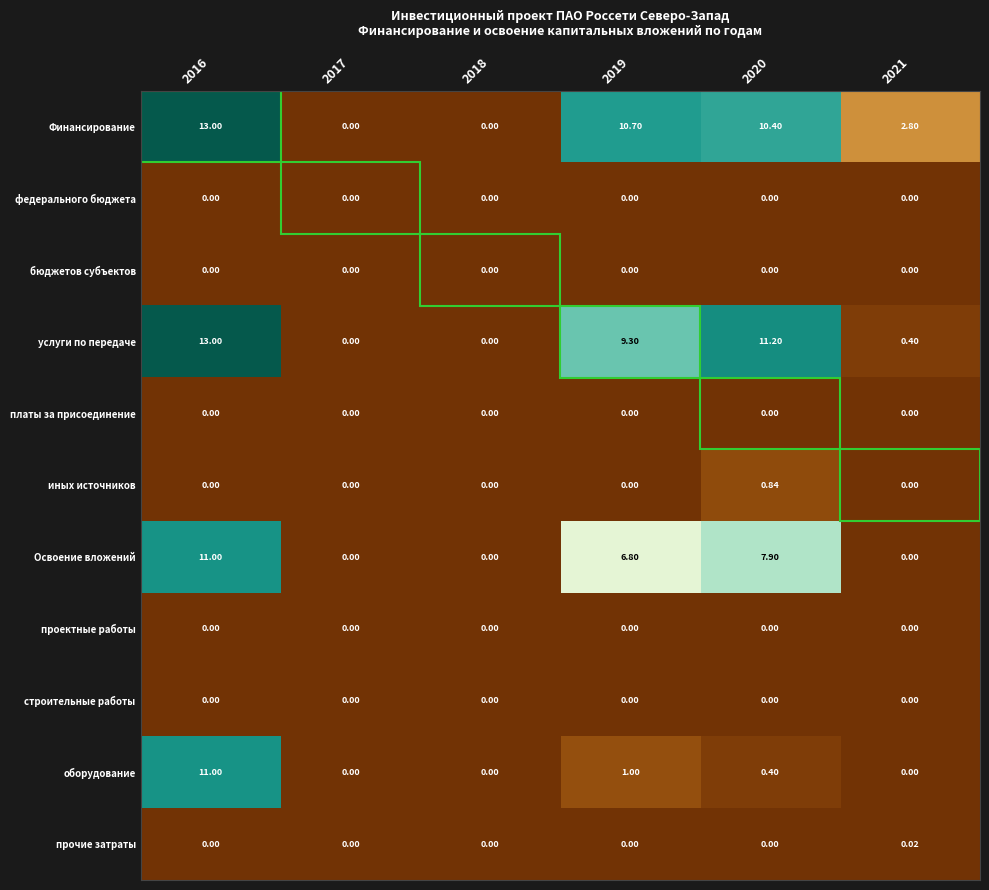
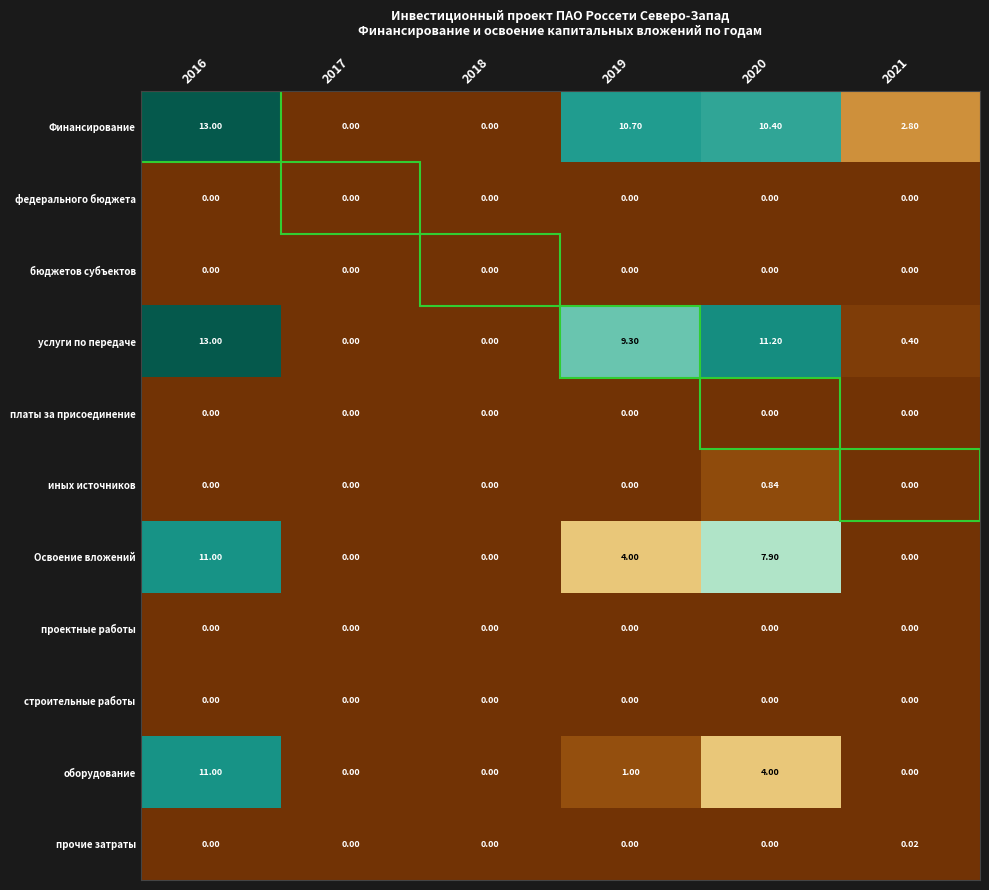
  {
    "Финансирование": {
      "2016": 13.00,
      "2017": 0.00,
      "2018": 0.00,
      "2019": 10.70,
      "2020": 10.40,
      "2021": 2.80
    },
    "федерального бюджета": {
      "2016": 0.00,
      "2017": 0.00,
      "2018": 0.00,
      "2019": 0.00,
      "2020": 0.00,
      "2021": 0.00
    },
    "бюджетов субъектов": {
      "2016": 0.00,
      "2017": 0.00,
      "2018": 0.00,
      "2019": 0.00,
      "2020": 0.00,
      "2021": 0.00
    },
    "услуги по передаче": {
      "2016": 13.00,
      "2017": 0.00,
      "2018": 0.00,
      "2019": 9.30,
      "2020": 11.20,
      "2021": 0.40
    },
    "платы за присоединение": {
      "2016": 0.00,
      "2017": 0.00,
      "2018": 0.00,
      "2019": 0.00,
      "2020": 0.00,
      "2021": 0.00
    },
    "иных источников": {
      "2016": 0.00,
      "2017": 0.00,
      "2018": 0.00,
      "2019": 0.00,
      "2020": 0.84,
      "2021": 0.00
    },
    "Освоение вложений": {
      "2016": 11.00,
      "2017": 0.00,
      "2018": 0.00,
-     "2019": 6.80,
+     "2019": 4.00,
      "2020": 7.90,
      "2021": 0.00
    },
    "проектные работы": {
      "2016": 0.00,
      "2017": 0.00,
      "2018": 0.00,
      "2019": 0.00,
      "2020": 0.00,
      "2021": 0.00
    },
    "строительные работы": {
      "2016": 0.00,
      "2017": 0.00,
      "2018": 0.00,
      "2019": 0.00,
      "2020": 0.00,
      "2021": 0.00
    },
    "оборудование": {
      "2016": 11.00,
      "2017": 0.00,
      "2018": 0.00,
      "2019": 1.00,
-     "2020": 0.40,
+     "2020": 4.00,
      "2021": 0.00
    },
    "прочие затраты": {
      "2016": 0.00,
      "2017": 0.00,
      "2018": 0.00,
      "2019": 0.00,
      "2020": 0.00,
      "2021": 0.02
    }
  }
